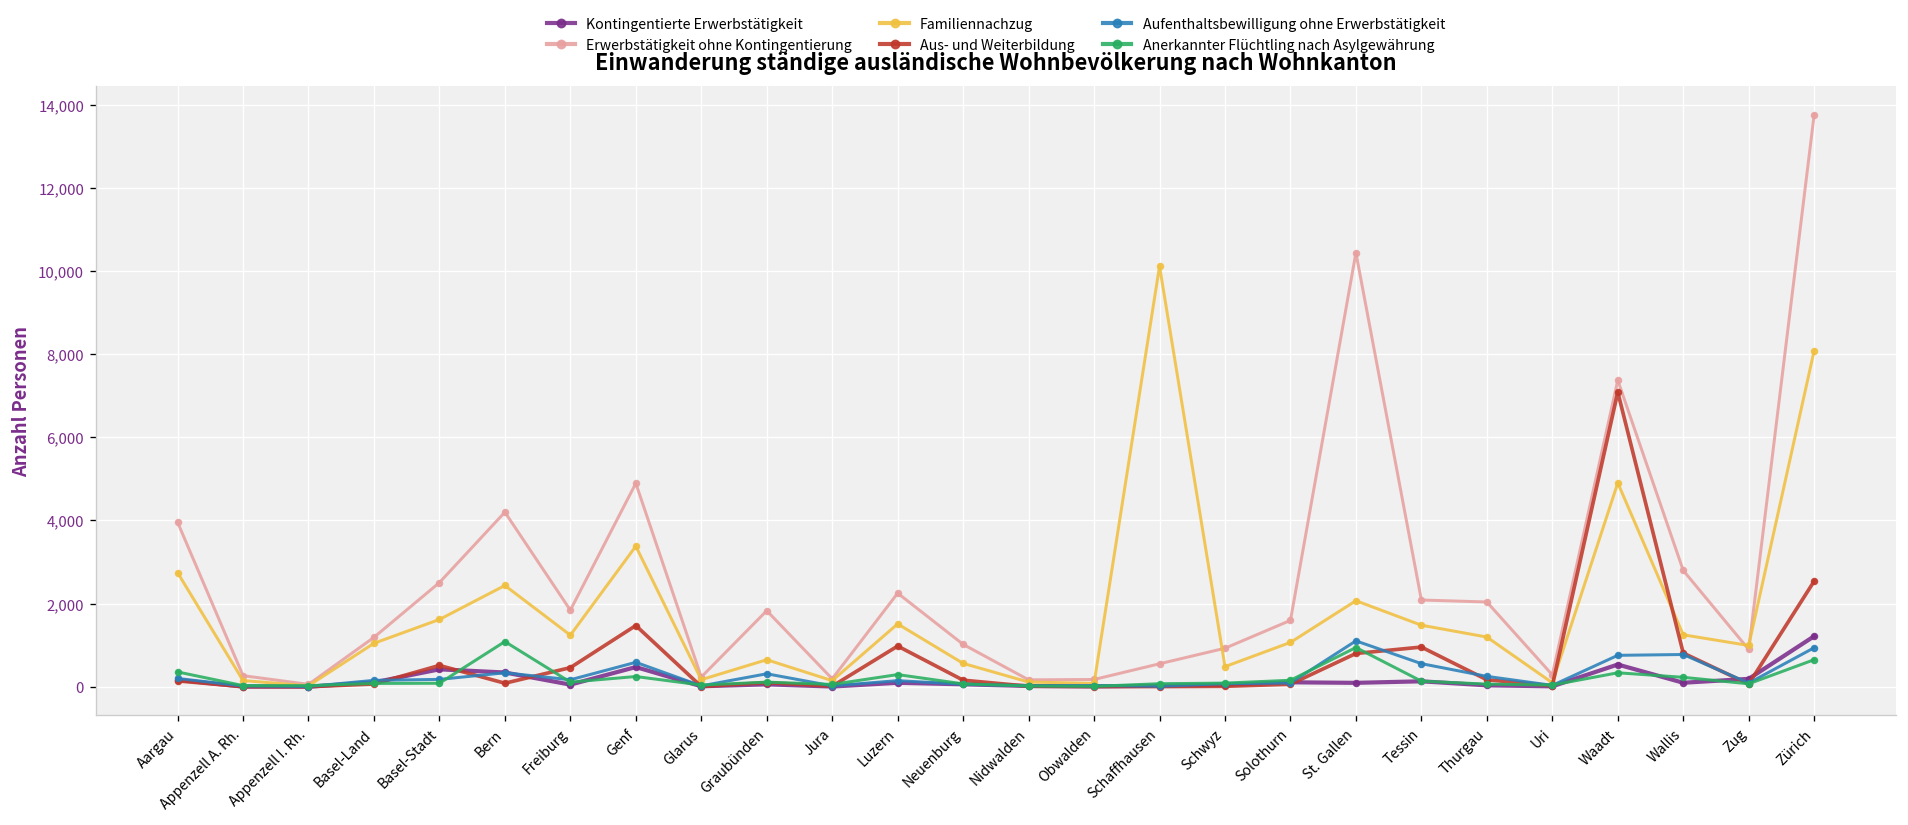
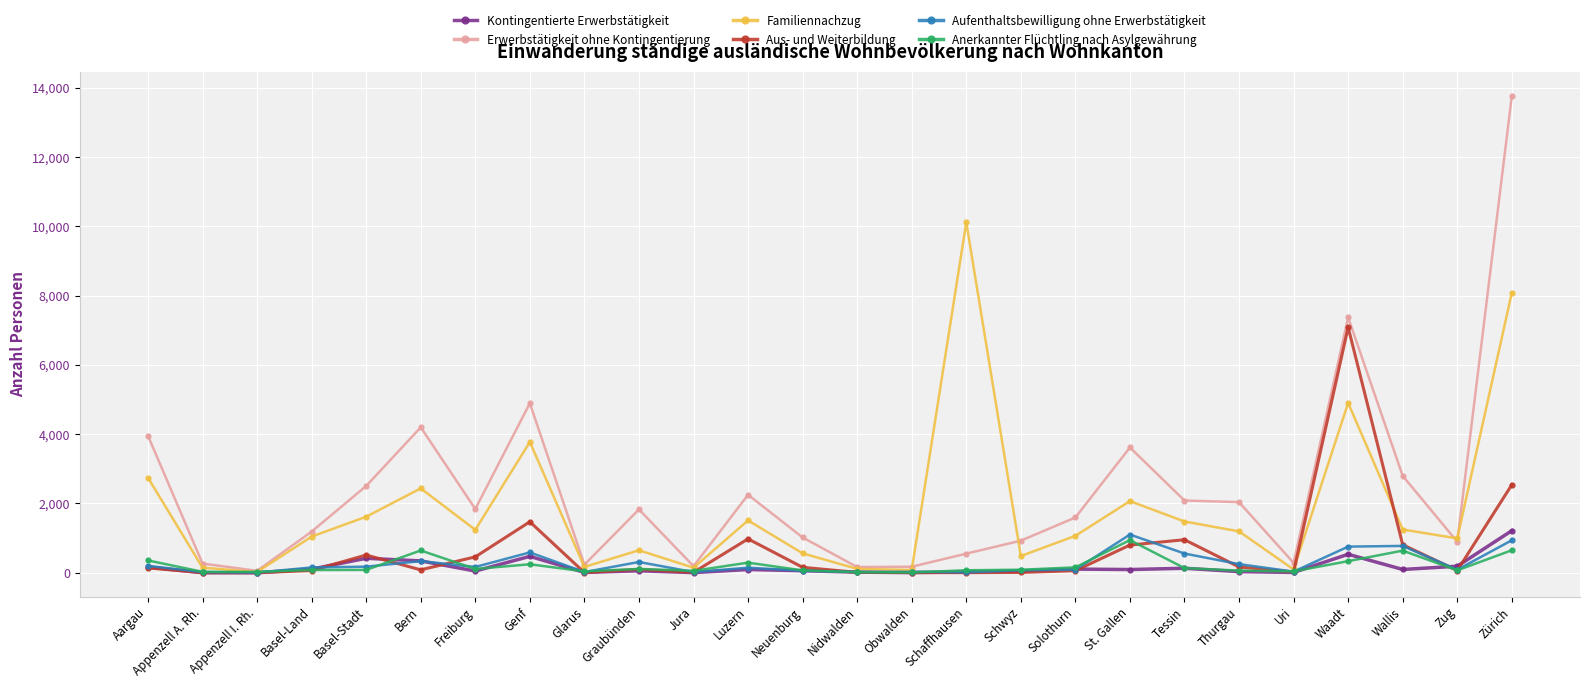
  {
    "Kontingentierte Erwerbstätigkeit": {
      "Basel-Stadt": "400",
      "Genf": "500",
      "St. Gallen": "100",
      "Waadt": "500",
      "Wallis": "100",
      "Zug": "200",
      "Zürich": "1,200"
    },
    "Erwerbstätigkeit ohne Kontingentierung": {
      "Aargau": "4,000",
      "Appenzell A. Rh.": "300",
      "Basel-Land": "1,200",
      "Basel-Stadt": "2,500",
      "Bern": "4,200",
      "Freiburg": "1,800",
      "Genf": "4,900",
      "Graubünden": "1,800",
      "Luzern": "2,300",
      "Neuenburg": "1,000",
      "Obwalden": "200",
      "Schaffhausen": "600",
      "Schwyz": "900",
      "Solothurn": "1,600",
-     "St. Gallen": "10,400",
+     "St. Gallen": "3,600",
      "Tessin": "2,100",
      "Thurgau": "2,000",
      "Uri": "300",
      "Waadt": "7,400",
      "Wallis": "2,800",
      "Zug": "900",
      "Zürich": "13,800"
    },
    "Familiennachzug": {
      "Aargau": "2,700",
      "Appenzell A. Rh.": "100",
      "Basel-Land": "1,000",
      "Basel-Stadt": "1,600",
      "Bern": "2,400",
      "Freiburg": "1,200",
-     "Genf": "3,400",
+     "Genf": "3,800",
      "Graubünden": "600",
      "Luzern": "1,500",
      "Neuenburg": "600",
      "Schaffhausen": "10,100",
      "Schwyz": "500",
      "Solothurn": "1,100",
      "St. Gallen": "2,100",
      "Tessin": "1,500",
      "Thurgau": "1,200",
      "Waadt": "4,900",
      "Wallis": "1,200",
      "Zug": "1,000",
      "Zürich": "8,100"
    },
    "Aus- und Weiterbildung": {
      "Basel-Stadt": "500",
      "Bern": "100",
      "Freiburg": "500",
      "Genf": "1,500",
      "Luzern": "1,000",
      "Neuenburg": "200",
      "St. Gallen": "800",
      "Tessin": "1,000",
      "Thurgau": "200",
      "Waadt": "7,100",
      "Zürich": "2,500"
    },
    "Aufenthaltsbewilligung ohne Erwerbstätigkeit": {
      "Basel-Stadt": "200",
      "Genf": "600",
      "Graubünden": "300",
      "St. Gallen": "1,100",
      "Tessin": "600",
      "Thurgau": "200",
      "Waadt": "800",
      "Zürich": "900"
    },
    "Anerkannter Flüchtling nach Asylgewährung": {
      "Aargau": "400",
      "Basel-Stadt": "100",
-     "Bern": "1,100",
+     "Bern": "600",
      "Genf": "200",
      "Luzern": "300",
      "St. Gallen": "900",
      "Waadt": "300",
-     "Wallis": "200",
+     "Wallis": "600",
      "Zürich": "700"
    }
  }
